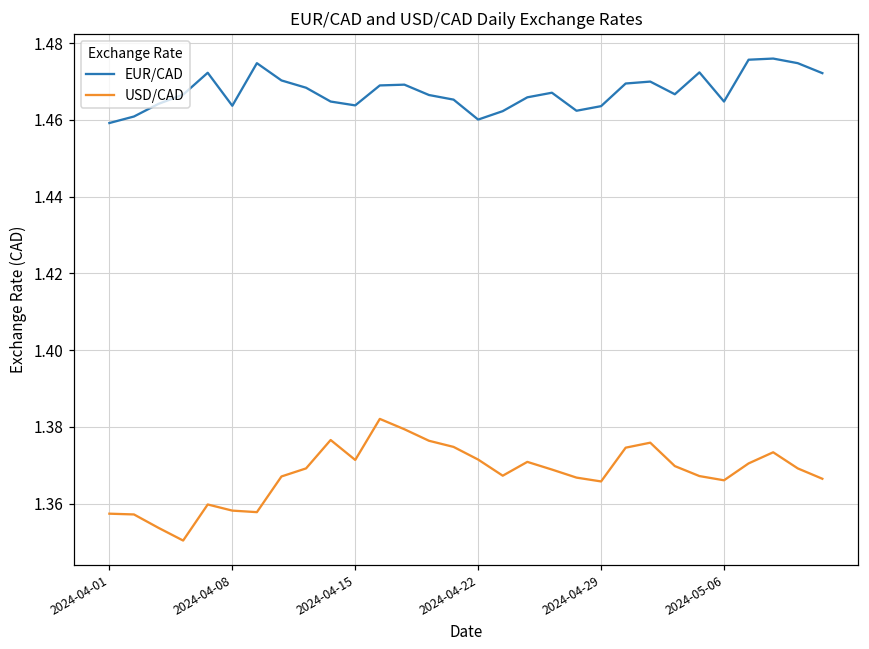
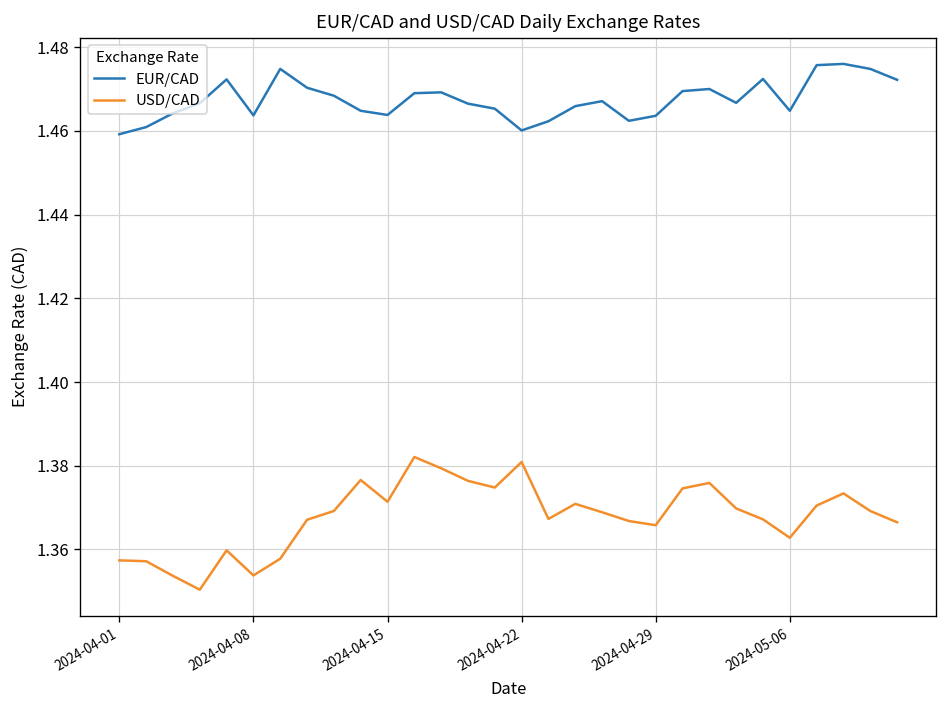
  {
    "EUR/CAD": {
      "2024-04-01": 1.459,
      "2024-04-08": 1.464,
      "2024-04-15": 1.464,
      "2024-04-22": 1.460,
      "2024-04-29": 1.464,
      "2024-05-06": 1.465
    },
    "USD/CAD": {
      "2024-04-01": 1.357,
-     "2024-04-08": 1.358,
+     "2024-04-08": 1.354,
      "2024-04-15": 1.371,
-     "2024-04-22": 1.372,
+     "2024-04-22": 1.381,
      "2024-04-29": 1.366,
-     "2024-05-06": 1.366
+     "2024-05-06": 1.363
    }
  }
